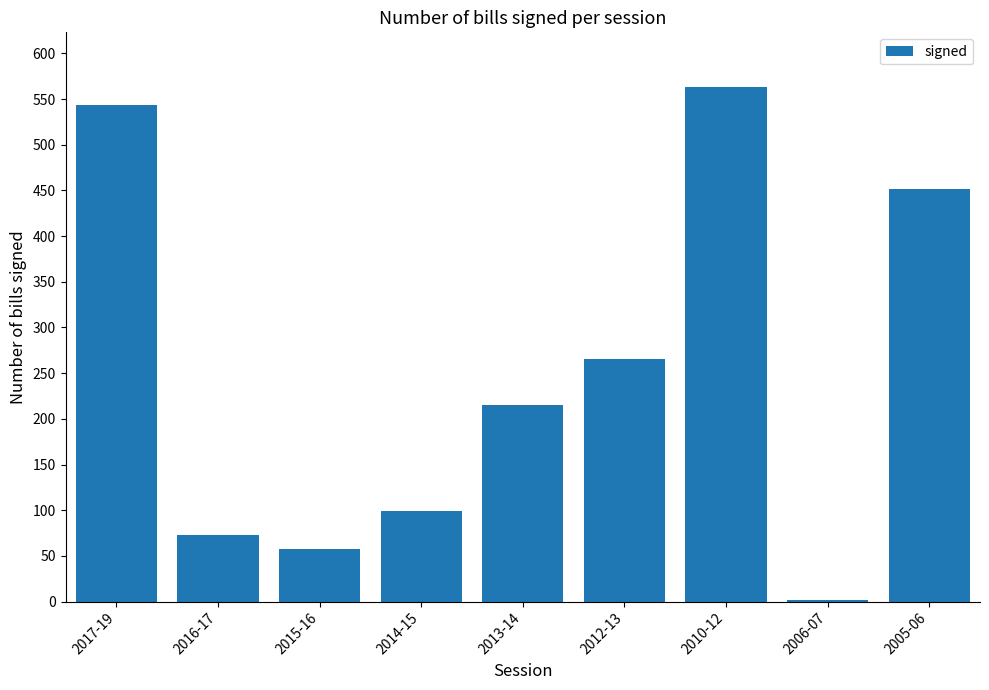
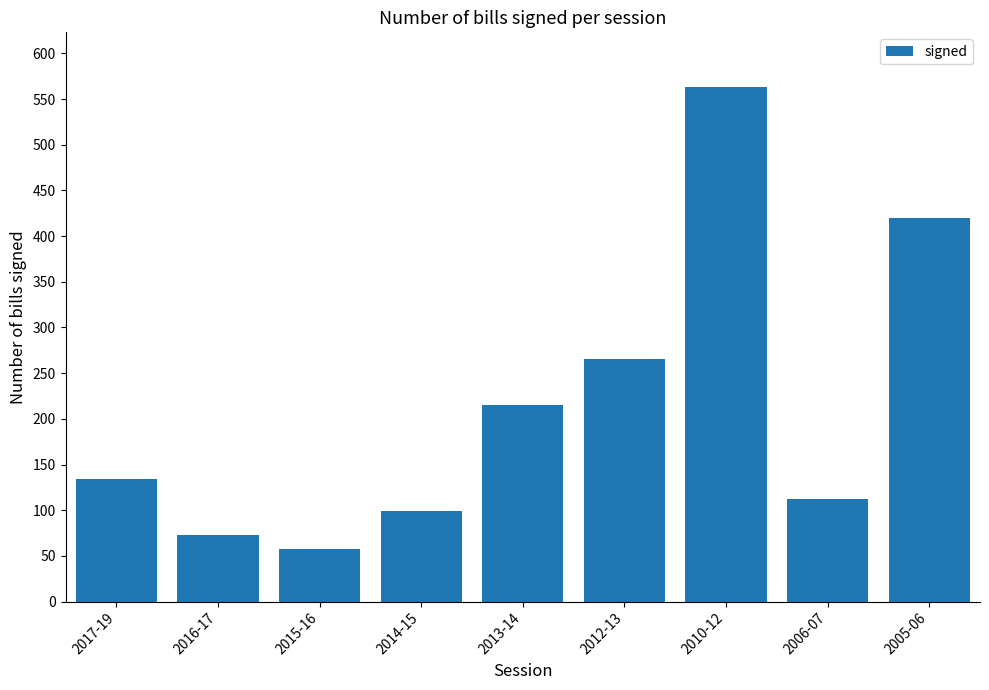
  {
-   "2017-19": 540,
+   "2017-19": 130,
    "2016-17": 70,
    "2015-16": 60,
    "2014-15": 100,
    "2013-14": 220,
    "2012-13": 270,
    "2010-12": 560,
-   "2006-07": 0,
-   "2005-06": 450
+   "2006-07": 110,
+   "2005-06": 420
  }
